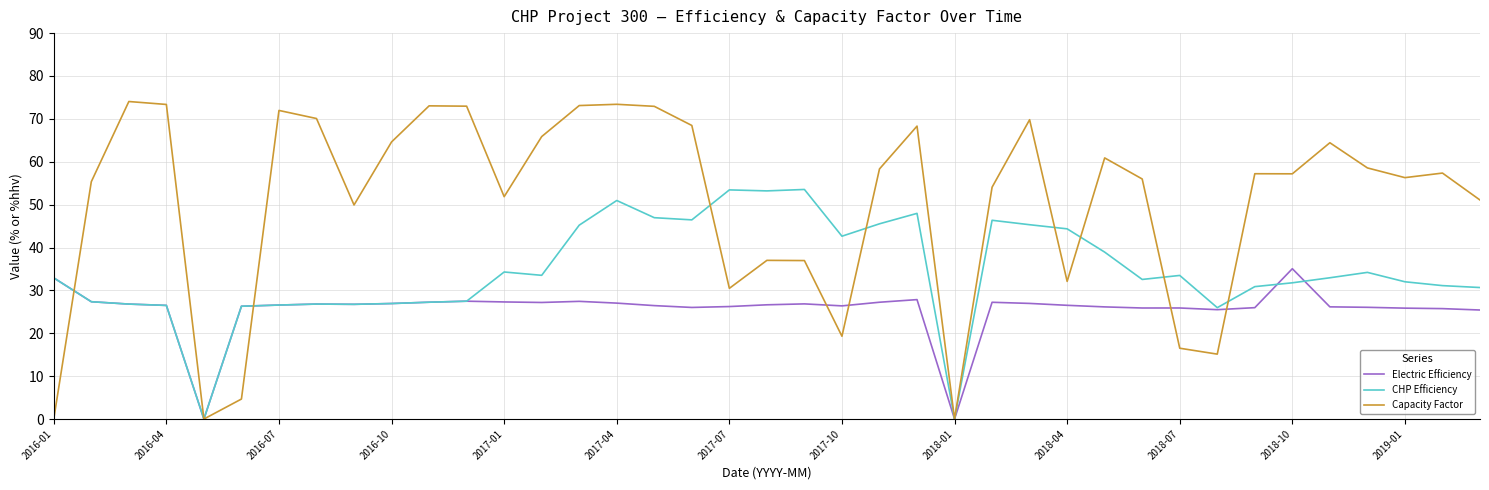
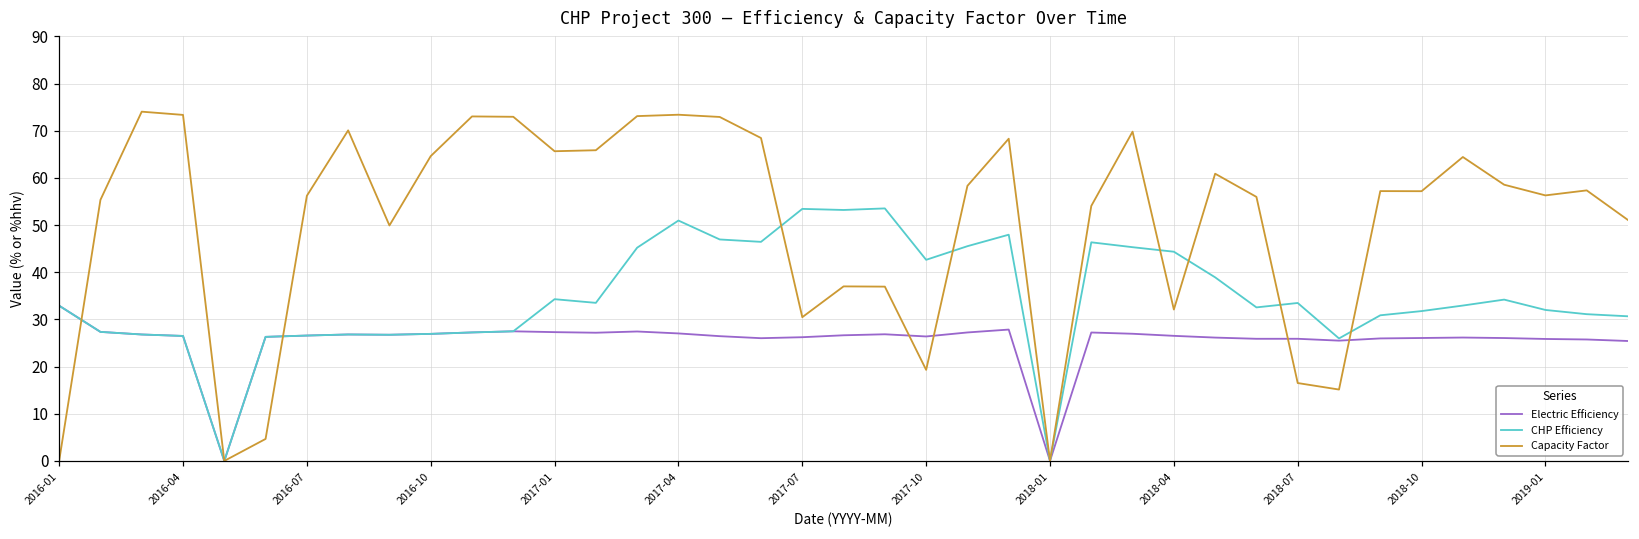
  {
    "Electric Efficiency": {
      "2017-01": 27,
      "2017-04": 27,
      "2017-07": 26,
      "2017-10": 26,
      "2018-04": 27,
      "2018-07": 26,
-     "2018-10": 35,
+     "2018-10": 26,
      "2019-01": 26
    },
    "CHP Efficiency": {
      "2017-01": 34,
      "2017-04": 51,
      "2017-07": 53,
      "2017-10": 43,
      "2018-04": 44,
      "2018-07": 33,
      "2018-10": 32,
      "2019-01": 32
    },
    "Capacity Factor": {
      "2016-01": 0,
      "2016-04": 73,
-     "2016-07": 72,
+     "2016-07": 56,
      "2016-10": 65,
-     "2017-01": 52,
+     "2017-01": 66,
      "2017-04": 73,
      "2017-07": 30,
      "2017-10": 19,
      "2018-04": 32,
      "2018-07": 17,
      "2018-10": 57,
      "2019-01": 56
    }
  }
